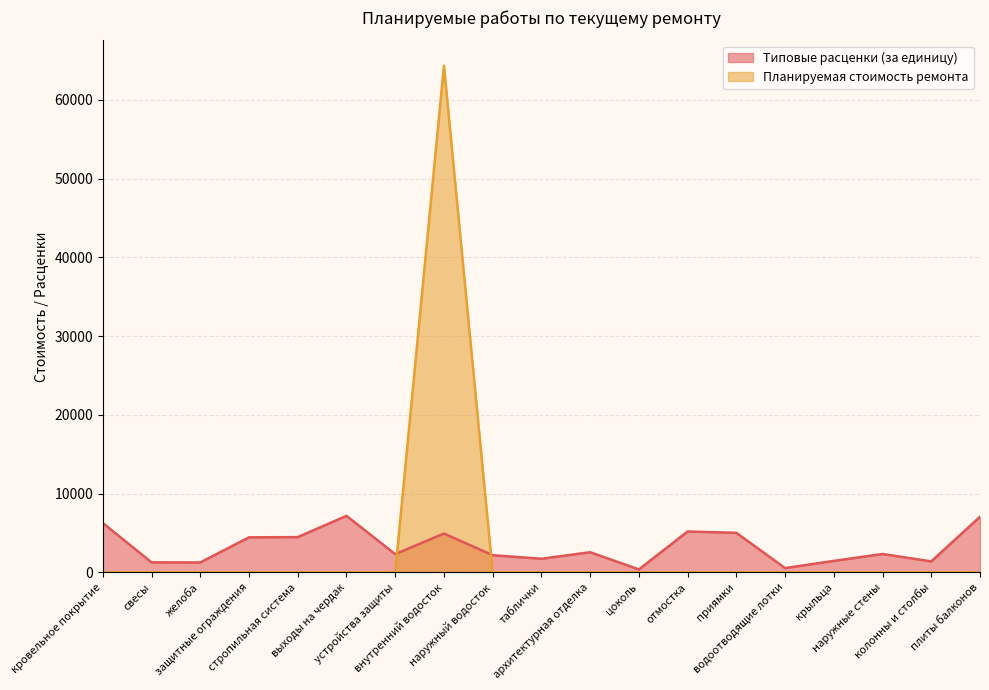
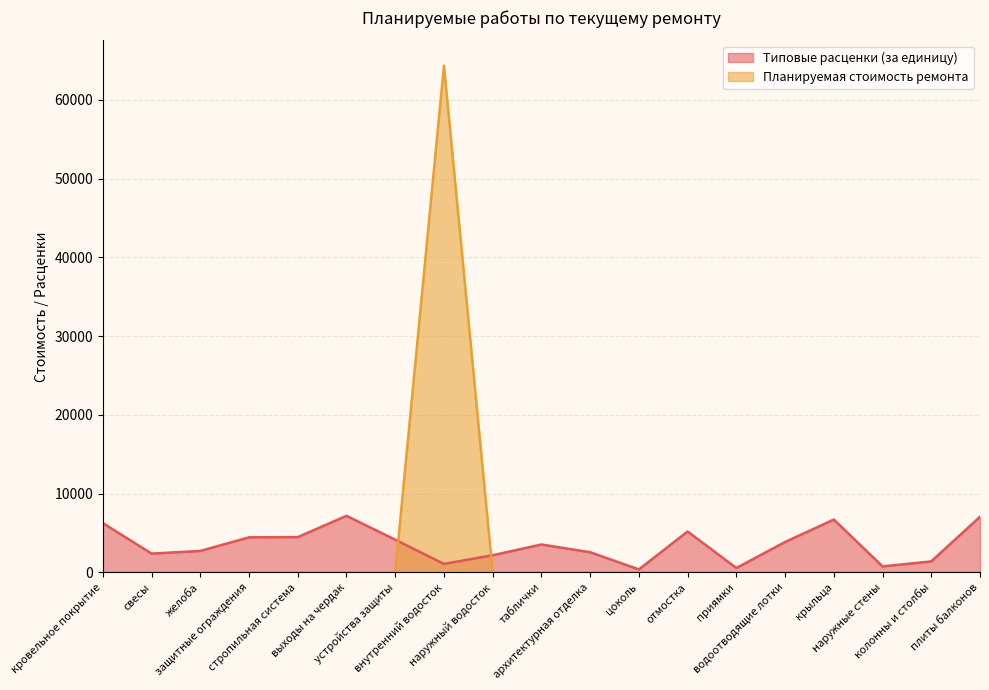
  {
    "Типовые расценки (за единицу)": {
      "кровельное покрытие": 6000,
-     "свесы": 1000,
-     "желоба": 1000,
+     "свесы": 2000,
+     "желоба": 3000,
      "защитные ограждения": 4000,
      "стропильная система": 4000,
      "выходы на чердак": 7000,
-     "устройства защиты": 2000,
-     "внутренний водосток": 5000,
+     "устройства защиты": 4000,
+     "внутренний водосток": 1000,
      "наружный водосток": 2000,
-     "таблички": 2000,
+     "таблички": 4000,
      "архитектурная отделка": 3000,
      "цоколь": 0,
      "отмостка": 5000,
-     "приямки": 5000,
-     "водоотводящие лотки": 1000,
-     "крыльца": 1000,
-     "наружные стены": 2000,
+     "приямки": 1000,
+     "водоотводящие лотки": 4000,
+     "крыльца": 7000,
+     "наружные стены": 1000,
      "колонны и столбы": 1000,
      "плиты балконов": 7000
    },
    "Планируемая стоимость ремонта": {
      "кровельное покрытие": 0,
      "свесы": 0,
      "желоба": 0,
      "защитные ограждения": 0,
      "стропильная система": 0,
      "выходы на чердак": 0,
      "устройства защиты": 0,
      "внутренний водосток": 64000,
      "наружный водосток": 0,
      "таблички": 0,
      "архитектурная отделка": 0,
      "цоколь": 0,
      "отмостка": 0,
      "приямки": 0,
      "водоотводящие лотки": 0,
      "крыльца": 0,
      "наружные стены": 0,
      "колонны и столбы": 0,
      "плиты балконов": 0
    }
  }
